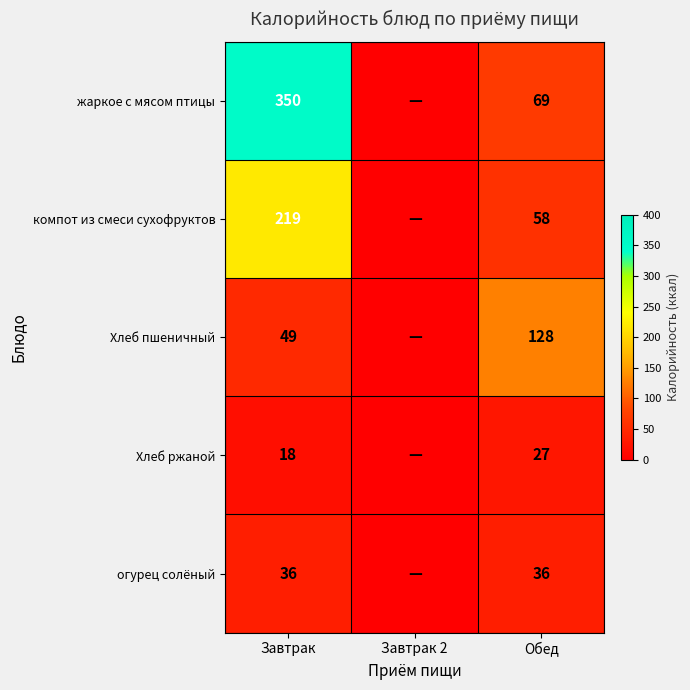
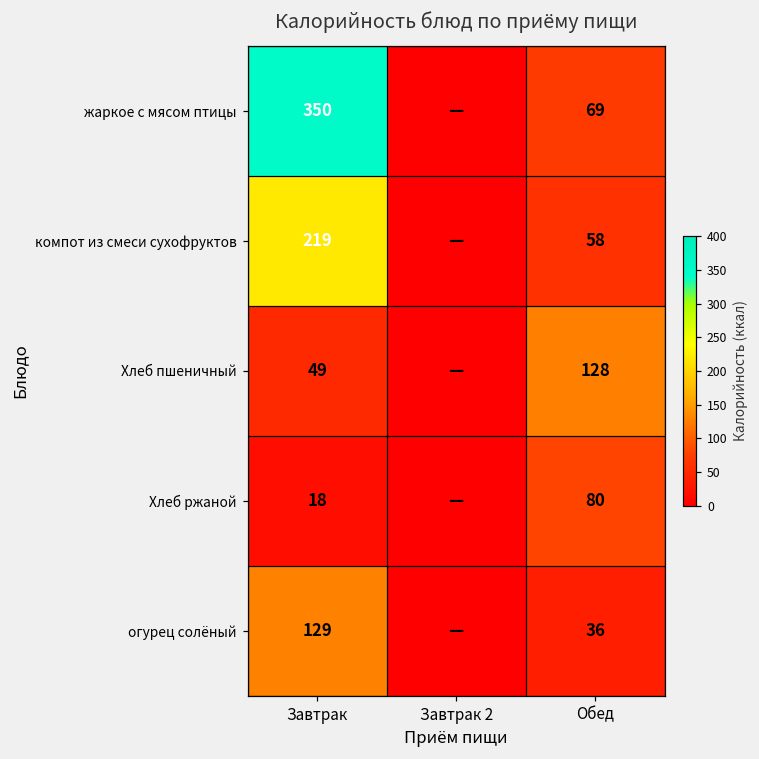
  {
    "жаркое с мясом птицы": {
      "Завтрак": 350,
      "Обед": 69
    },
    "компот из смеси сухофруктов": {
      "Завтрак": 219,
      "Обед": 58
    },
    "Хлеб пшеничный": {
      "Завтрак": 49,
      "Обед": 128
    },
    "Хлеб ржаной": {
      "Завтрак": 18,
-     "Обед": 27
+     "Обед": 80
    },
    "огурец солёный": {
-     "Завтрак": 36,
+     "Завтрак": 129,
      "Обед": 36
    }
  }
